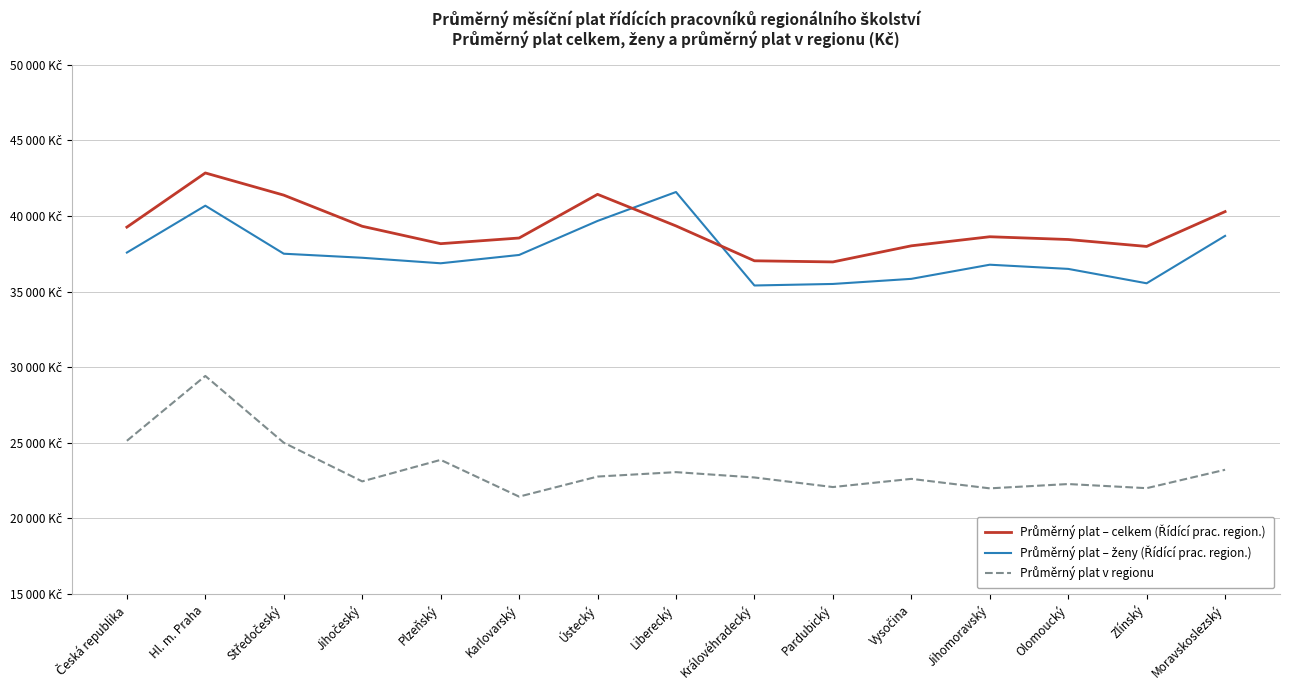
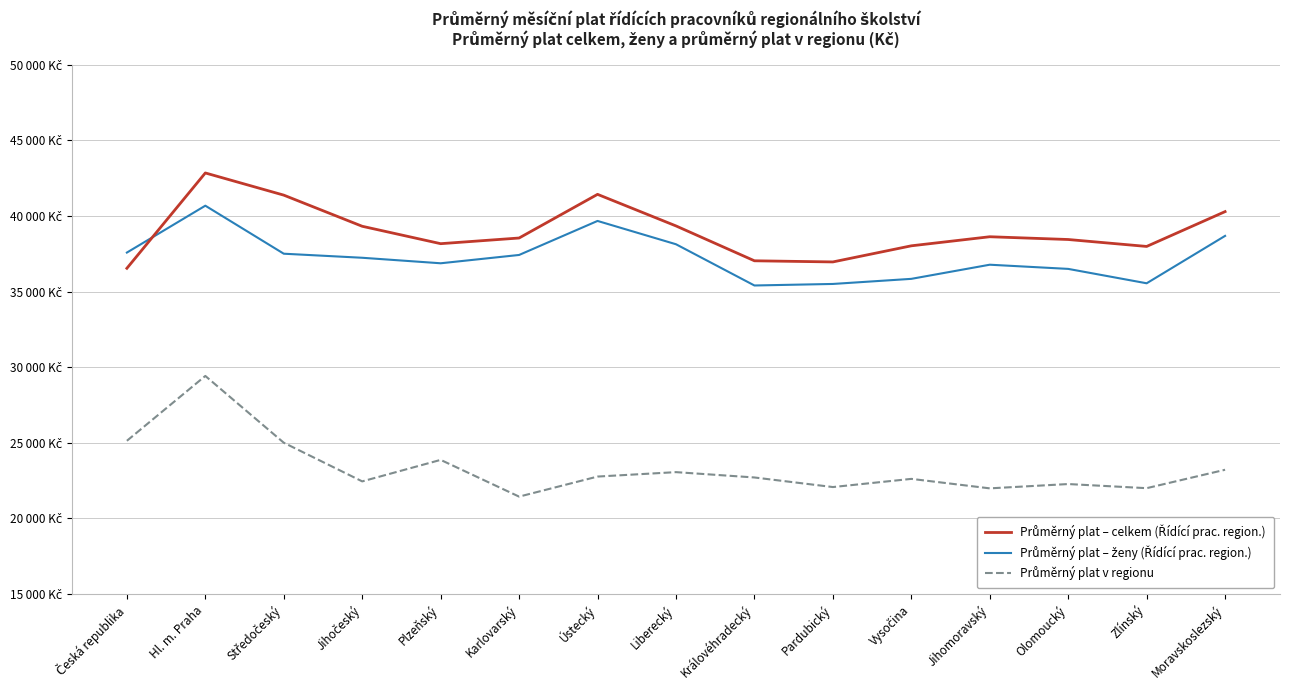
  {
    "Průměrný plat – celkem (Řídící prac. region.)": {
-     "Česká republika": "39300 Kč",
+     "Česká republika": "36500 Kč",
      "Hl. m. Praha": "42800 Kč",
      "Středočeský": "41400 Kč",
      "Jihočeský": "39300 Kč",
      "Plzeňský": "38200 Kč",
      "Karlovarský": "38500 Kč",
      "Ústecký": "41400 Kč",
      "Liberecký": "39300 Kč",
      "Královéhradecký": "37000 Kč",
      "Pardubický": "37000 Kč",
      "Vysočina": "38000 Kč",
      "Jihomoravský": "38600 Kč",
      "Olomoucký": "38400 Kč",
      "Zlínský": "38000 Kč",
      "Moravskoslezský": "40300 Kč"
    },
    "Průměrný plat – ženy (Řídící prac. region.)": {
      "Česká republika": "37600 Kč",
      "Hl. m. Praha": "40700 Kč",
      "Středočeský": "37500 Kč",
      "Jihočeský": "37200 Kč",
      "Plzeňský": "36900 Kč",
      "Karlovarský": "37400 Kč",
      "Ústecký": "39700 Kč",
-     "Liberecký": "41600 Kč",
+     "Liberecký": "38100 Kč",
      "Královéhradecký": "35400 Kč",
      "Pardubický": "35500 Kč",
      "Vysočina": "35800 Kč",
      "Jihomoravský": "36800 Kč",
      "Olomoucký": "36500 Kč",
      "Zlínský": "35500 Kč",
      "Moravskoslezský": "38700 Kč"
    },
    "Průměrný plat v regionu": {
      "Česká republika": "25100 Kč",
      "Hl. m. Praha": "29400 Kč",
      "Středočeský": "25000 Kč",
      "Jihočeský": "22400 Kč",
      "Plzeňský": "23900 Kč",
      "Karlovarský": "21400 Kč",
      "Ústecký": "22800 Kč",
      "Liberecký": "23100 Kč",
      "Královéhradecký": "22700 Kč",
      "Pardubický": "22100 Kč",
      "Vysočina": "22600 Kč",
      "Jihomoravský": "22000 Kč",
      "Olomoucký": "22300 Kč",
      "Zlínský": "22000 Kč",
      "Moravskoslezský": "23200 Kč"
    }
  }
